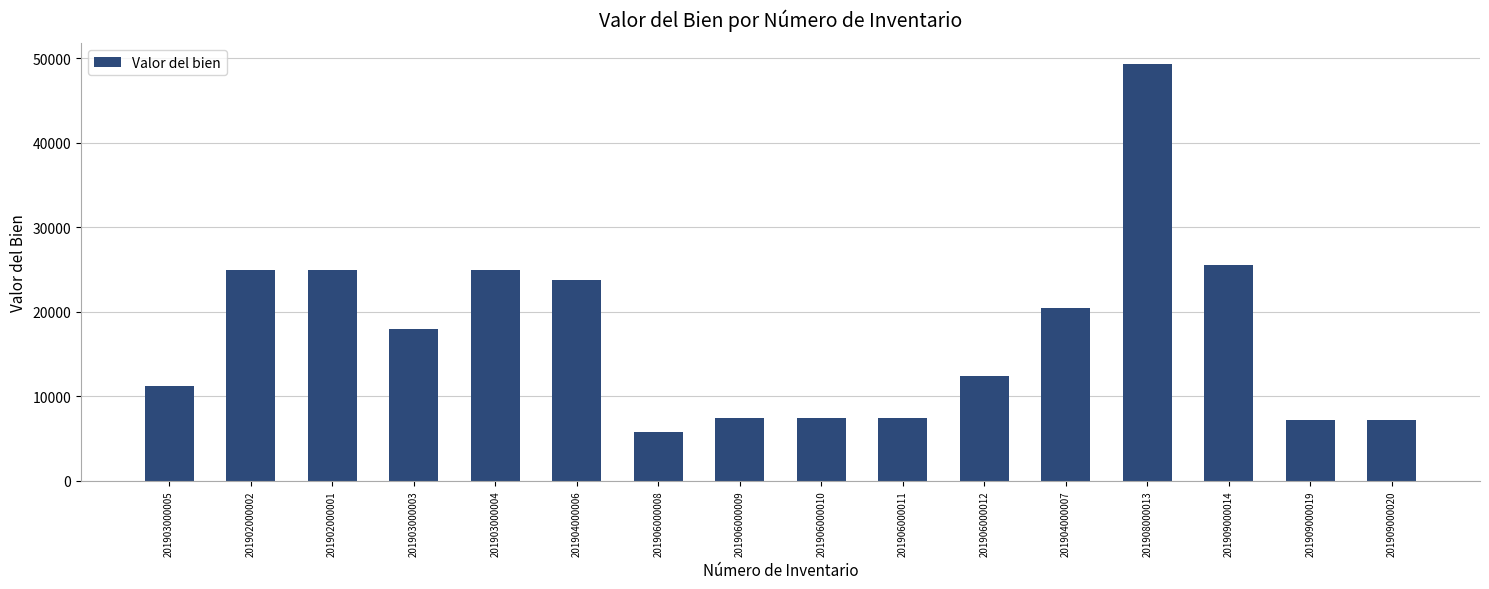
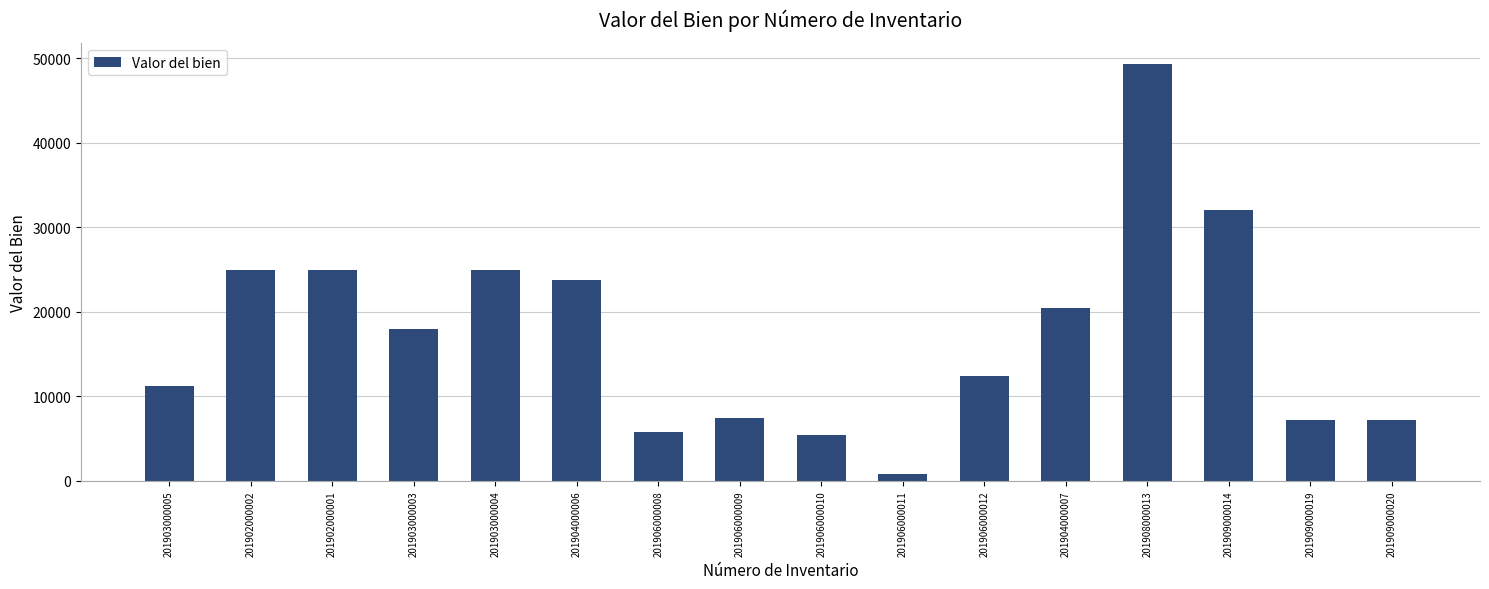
  {
    "201903000005": 11000,
    "201902000002": 25000,
    "201902000001": 25000,
    "201903000003": 18000,
    "201903000004": 25000,
    "201904000006": 24000,
    "201906000008": 6000,
    "201906000009": 7000,
-   "201906000010": 7000,
-   "201906000011": 7000,
+   "201906000010": 5000,
+   "201906000011": 1000,
    "201906000012": 12000,
    "201904000007": 20000,
    "201908000013": 49000,
-   "201909000014": 25000,
+   "201909000014": 32000,
    "201909000019": 7000,
    "201909000020": 7000
  }
